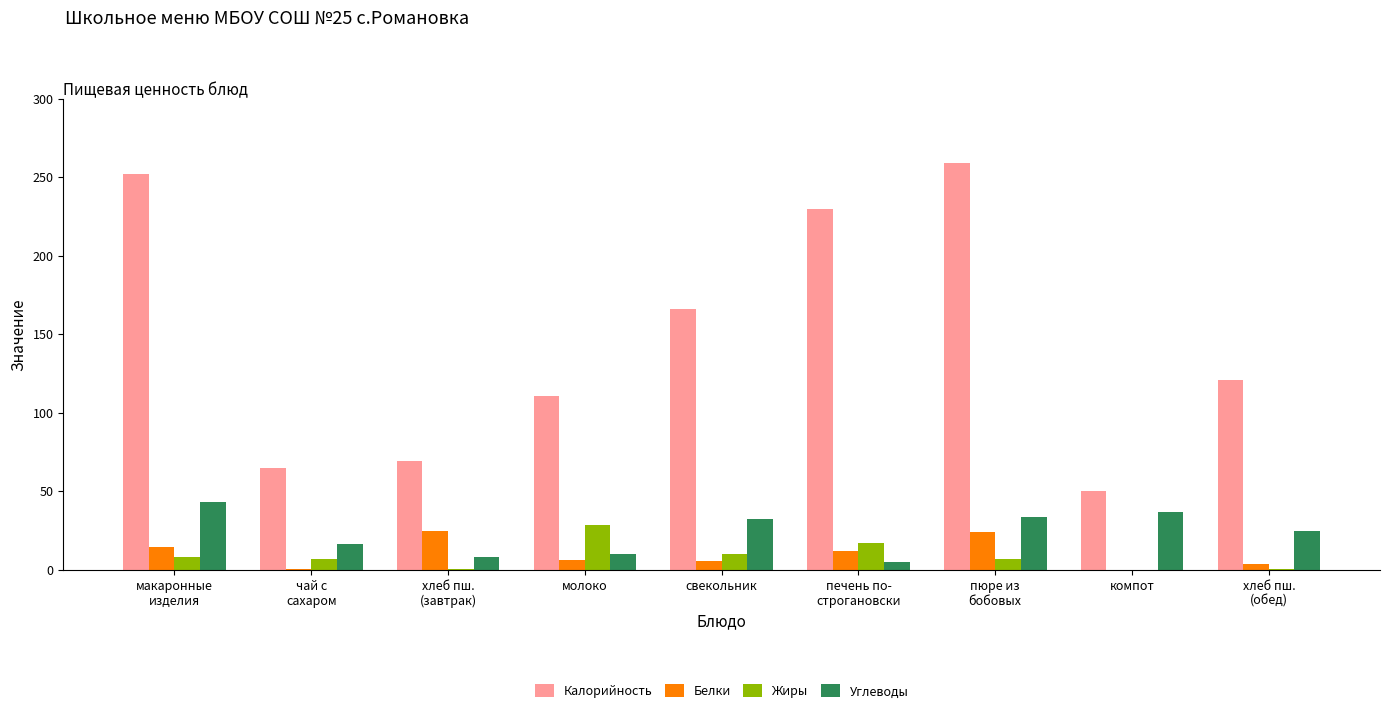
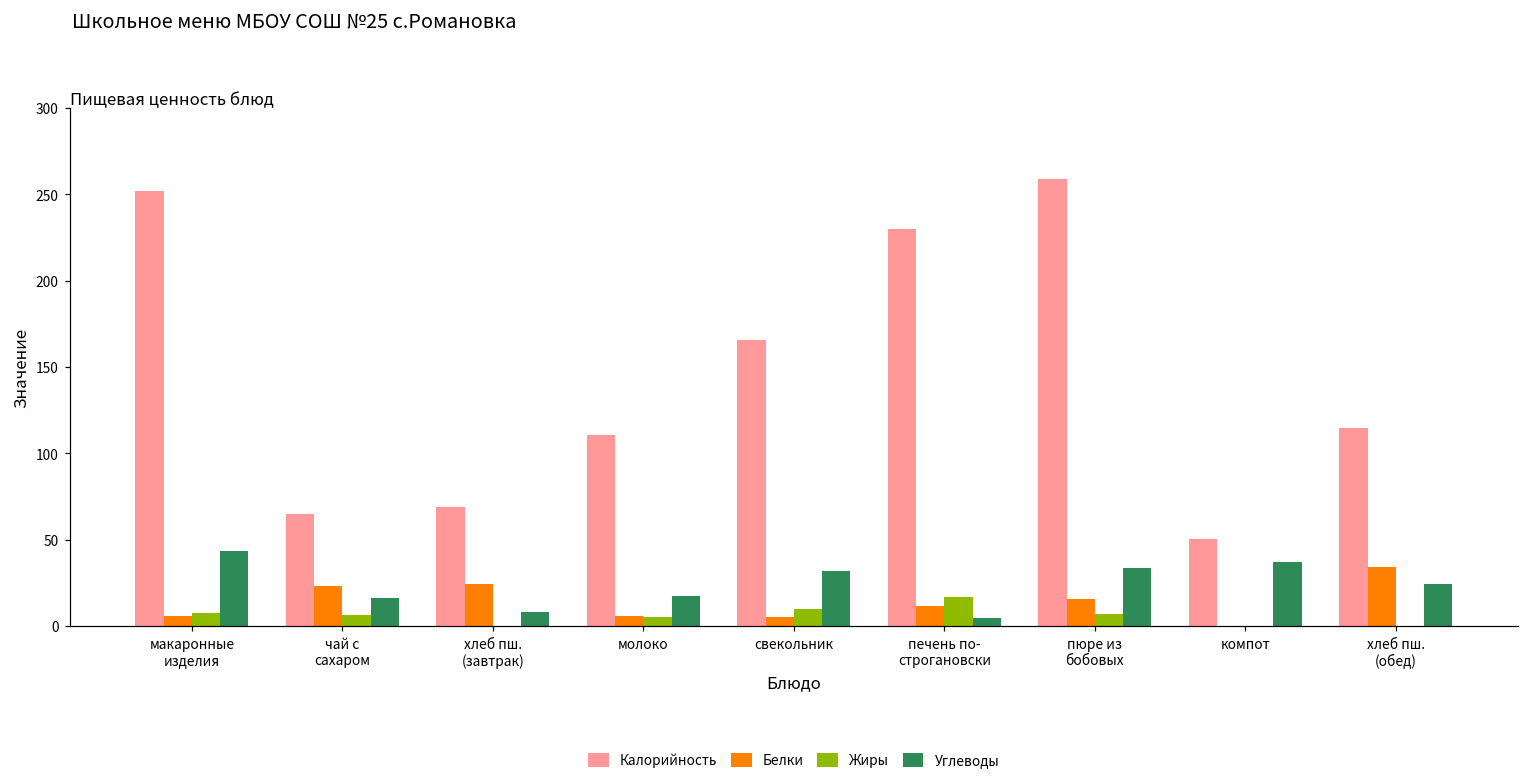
  {
    "Калорийность": {
      "макаронные изделия": 252,
      "чай с сахаром": 65,
      "хлеб пш. (завтрак)": 69,
      "молоко": 111,
      "свекольник": 166,
      "печень по- строгановски": 230,
      "пюре из бобовых": 259,
      "компот": 50,
-     "хлеб пш. (обед)": 121
+     "хлеб пш. (обед)": 115
    },
    "Белки": {
-     "макаронные изделия": 14,
-     "чай с сахаром": 0,
+     "макаронные изделия": 6,
+     "чай с сахаром": 23,
      "хлеб пш. (завтрак)": 24,
      "молоко": 6,
      "свекольник": 5,
      "печень по- строгановски": 12,
-     "пюре из бобовых": 24,
+     "пюре из бобовых": 16,
      "компот": 0,
-     "хлеб пш. (обед)": 4
+     "хлеб пш. (обед)": 34
    },
    "Жиры": {
      "макаронные изделия": 8,
      "чай с сахаром": 6,
-     "молоко": 29,
+     "молоко": 5,
      "свекольник": 10,
      "печень по- строгановски": 17,
      "пюре из бобовых": 7,
      "компот": 0
    },
    "Углеводы": {
      "макаронные изделия": 43,
      "чай с сахаром": 16,
      "хлеб пш. (завтрак)": 8,
-     "молоко": 10,
+     "молоко": 18,
      "свекольник": 32,
      "печень по- строгановски": 5,
      "пюре из бобовых": 33,
      "компот": 37,
      "хлеб пш. (обед)": 24
    }
  }
